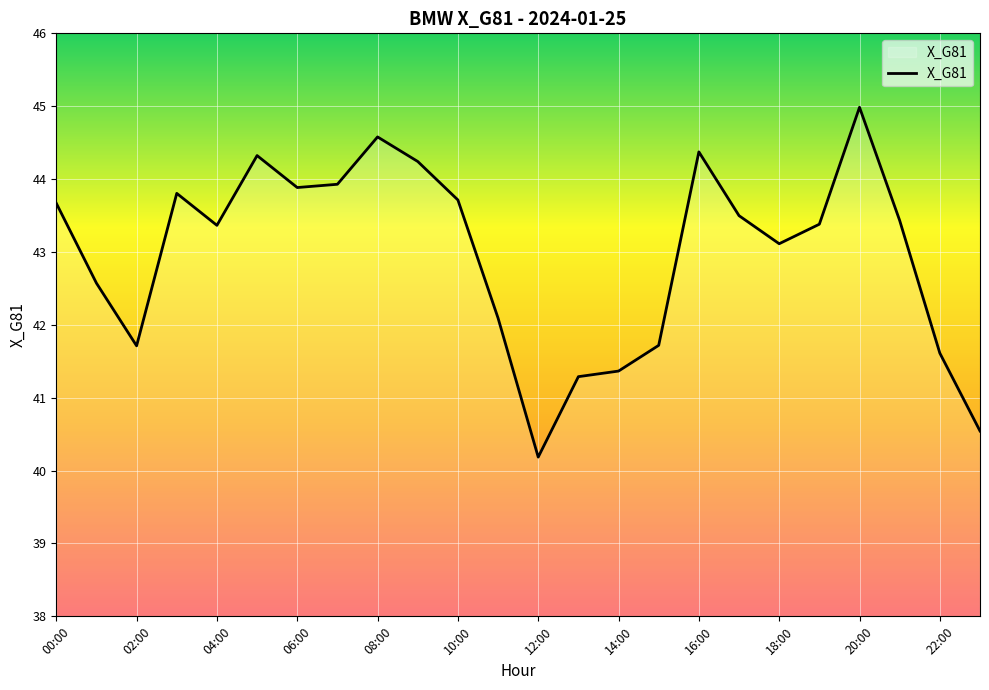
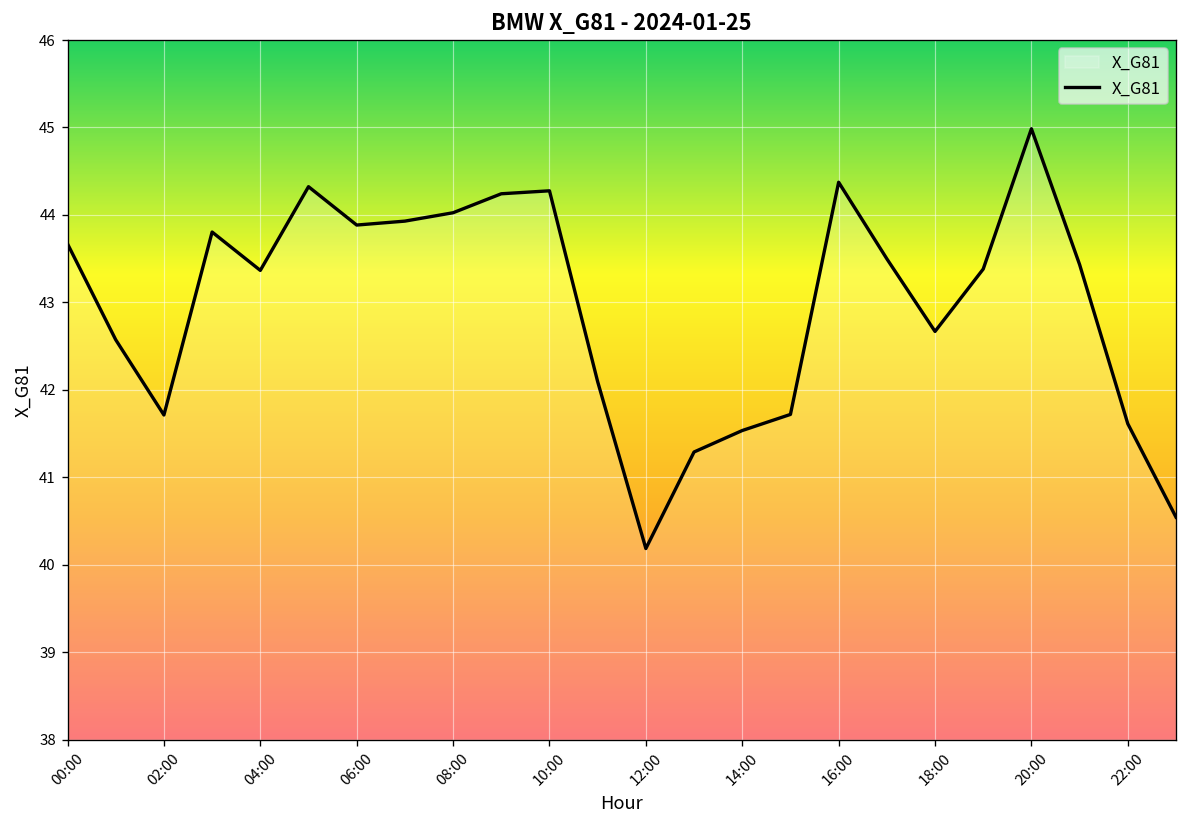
  {
    "00:00": 43.7,
    "02:00": 41.7,
    "04:00": 43.4,
    "06:00": 43.9,
-   "08:00": 44.6,
-   "10:00": 43.7,
+   "08:00": 44.0,
+   "10:00": 44.3,
    "12:00": 40.2,
-   "14:00": 41.4,
+   "14:00": 41.5,
    "16:00": 44.4,
-   "18:00": 43.1,
+   "18:00": 42.7,
    "20:00": 45.0,
    "22:00": 41.6
  }
